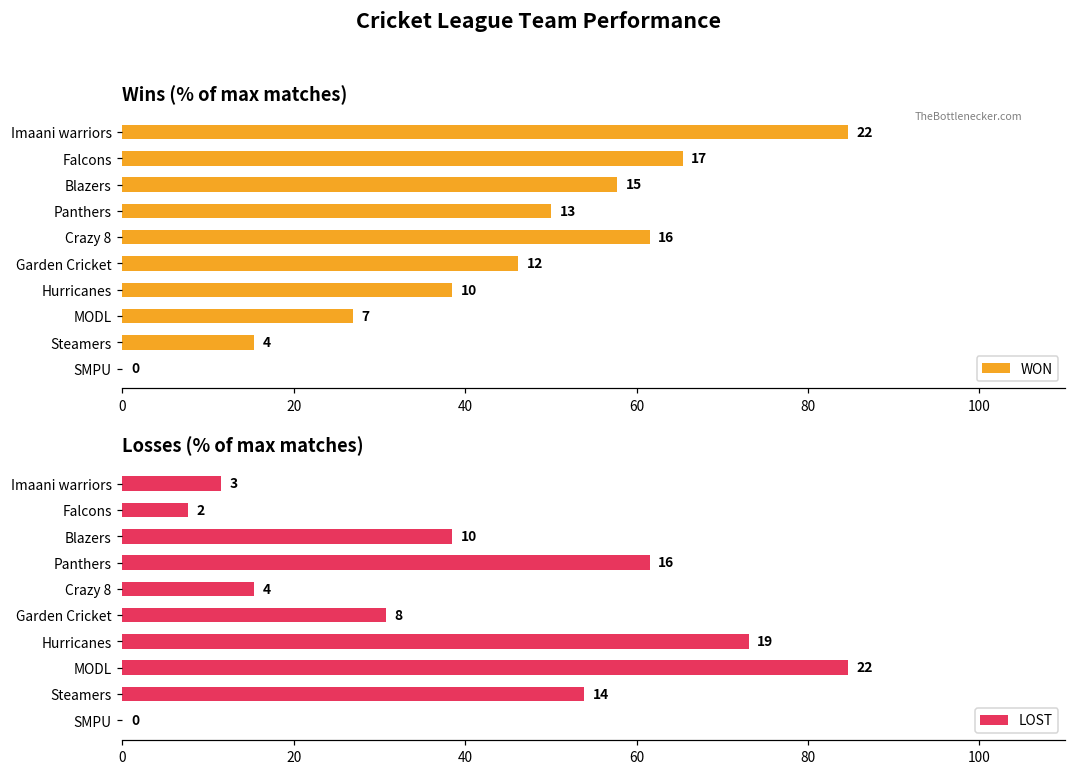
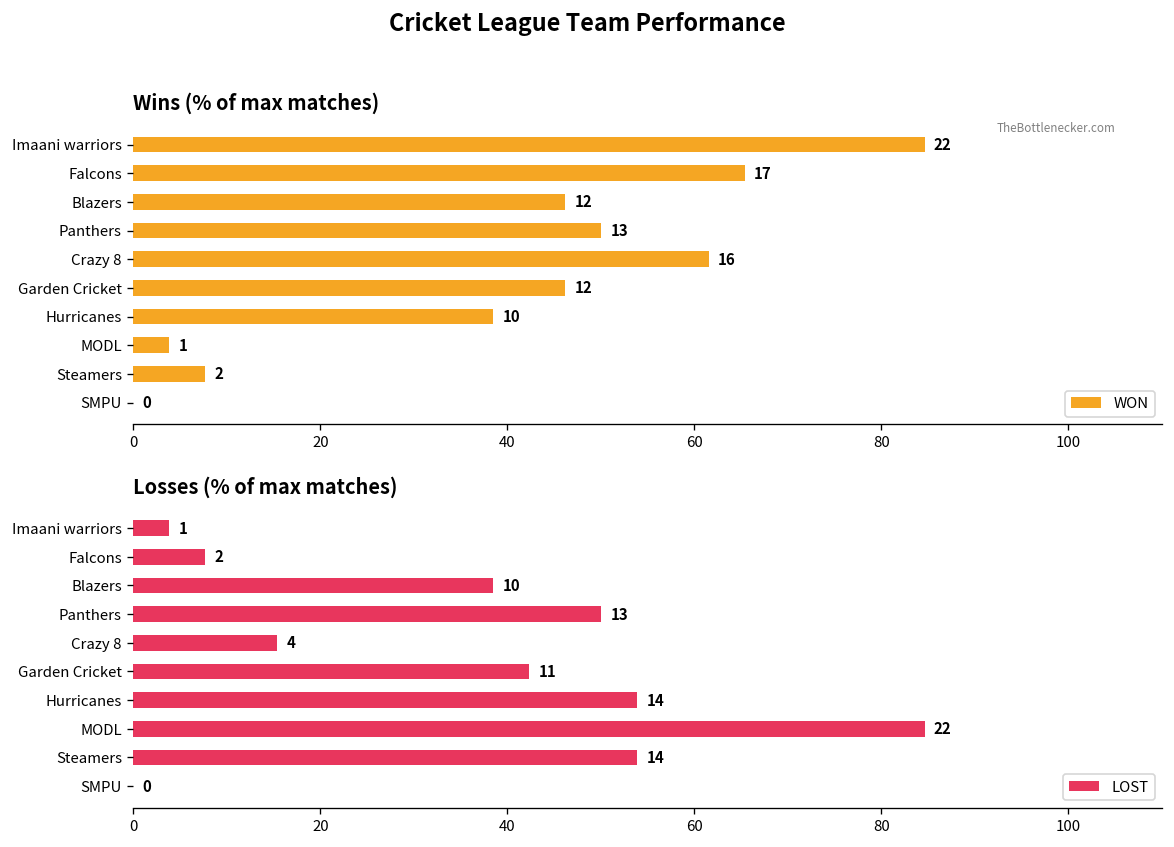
  {
    "Wins (% of max matches)": {
-     "Blazers": 15,
-     "MODL": 7,
-     "Steamers": 4,
+     "Blazers": 12,
+     "MODL": 1,
+     "Steamers": 2,
      "SMPU": 0
    },
    "Losses (% of max matches)": {
-     "Imaani warriors": 3,
-     "Panthers": 16,
-     "Garden Cricket": 8,
-     "Hurricanes": 19,
+     "Imaani warriors": 1,
+     "Panthers": 13,
+     "Garden Cricket": 11,
+     "Hurricanes": 14,
      "SMPU": 0
    }
  }
